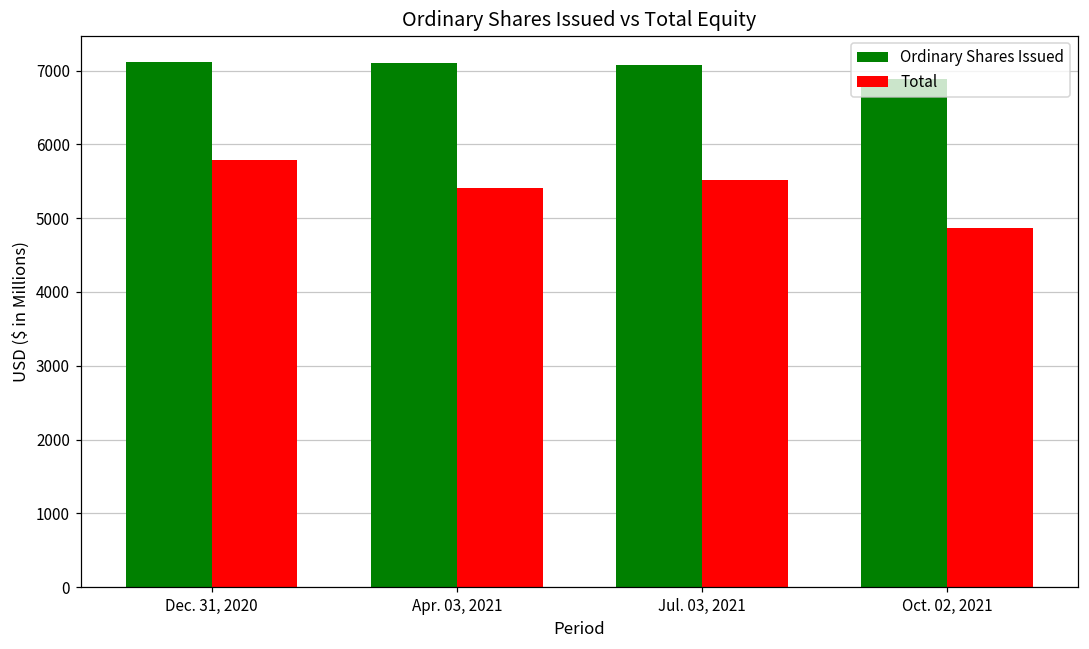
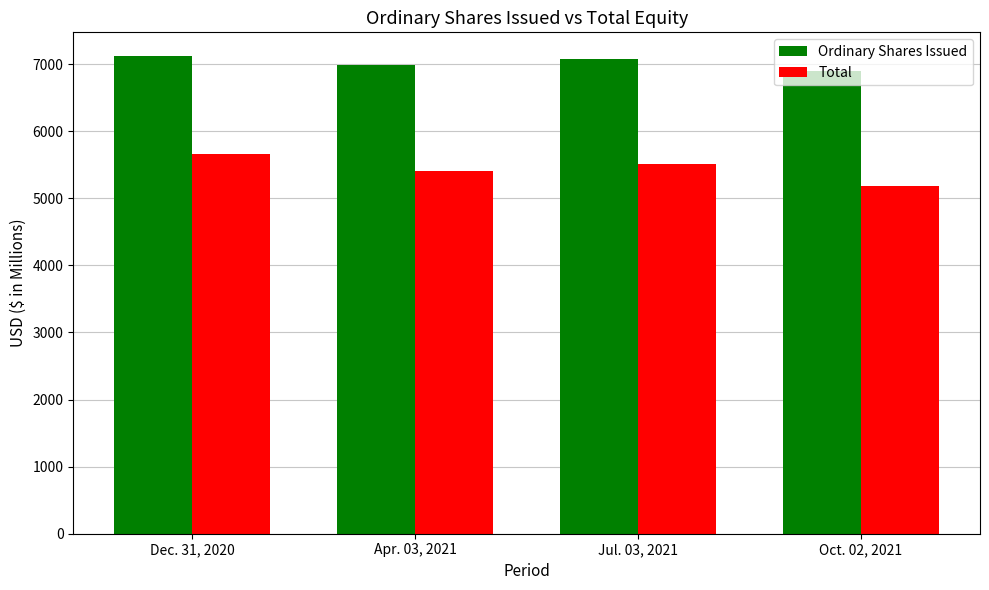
  {
    "Ordinary Shares Issued": {
      "Dec. 31, 2020": 7100,
-     "Apr. 03, 2021": 7100,
+     "Apr. 03, 2021": 7000,
      "Jul. 03, 2021": 7100
    },
    "Total": {
-     "Dec. 31, 2020": 5800,
+     "Dec. 31, 2020": 5700,
      "Apr. 03, 2021": 5400,
      "Jul. 03, 2021": 5500,
-     "Oct. 02, 2021": 4900
+     "Oct. 02, 2021": 5200
    }
  }
